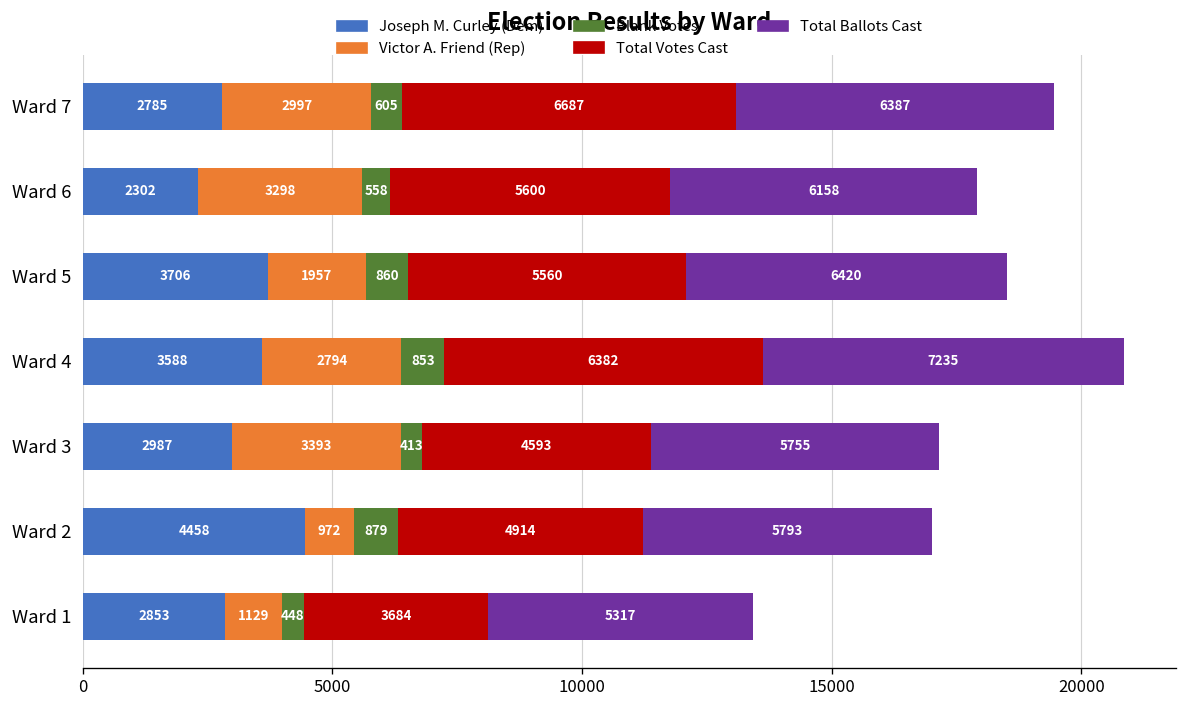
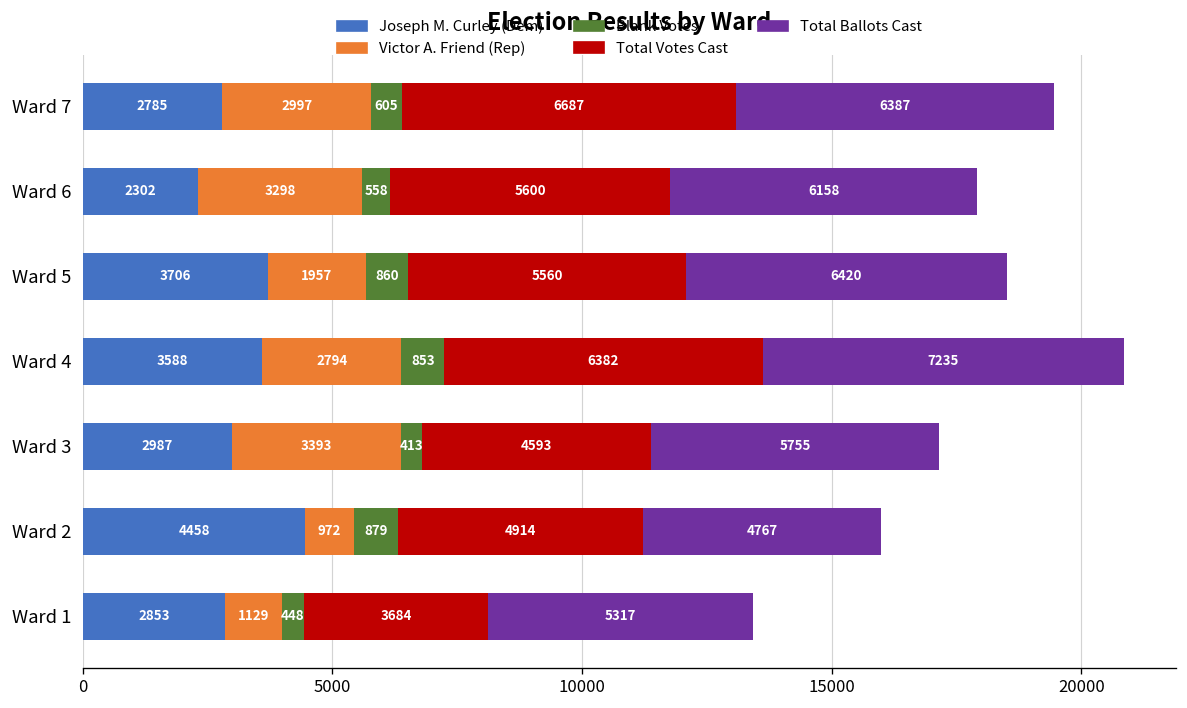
  {
    "Joseph M. Curley (Dem)": {
      "Ward 7": 2785,
      "Ward 6": 2302,
      "Ward 5": 3706,
      "Ward 4": 3588,
      "Ward 3": 2987,
      "Ward 2": 4458,
      "Ward 1": 2853
    },
    "Victor A. Friend (Rep)": {
      "Ward 7": 2997,
      "Ward 6": 3298,
      "Ward 5": 1957,
      "Ward 4": 2794,
      "Ward 3": 3393,
      "Ward 2": 972,
      "Ward 1": 1129
    },
    "Blank Votes": {
      "Ward 7": 605,
      "Ward 6": 558,
      "Ward 5": 860,
      "Ward 4": 853,
      "Ward 3": 413,
      "Ward 2": 879,
      "Ward 1": 448
    },
    "Total Votes Cast": {
      "Ward 7": 6687,
      "Ward 6": 5600,
      "Ward 5": 5560,
      "Ward 4": 6382,
      "Ward 3": 4593,
      "Ward 2": 4914,
      "Ward 1": 3684
    },
    "Total Ballots Cast": {
      "Ward 7": 6387,
      "Ward 6": 6158,
      "Ward 5": 6420,
      "Ward 4": 7235,
      "Ward 3": 5755,
-     "Ward 2": 5793,
+     "Ward 2": 4767,
      "Ward 1": 5317
    }
  }
